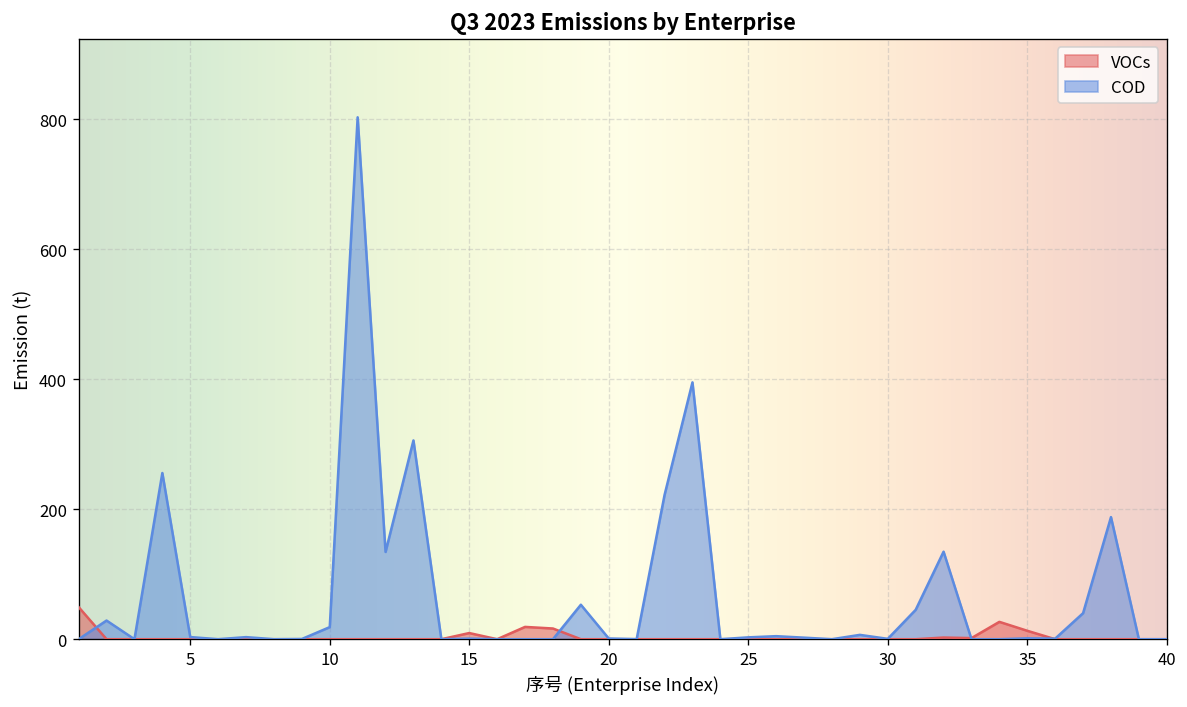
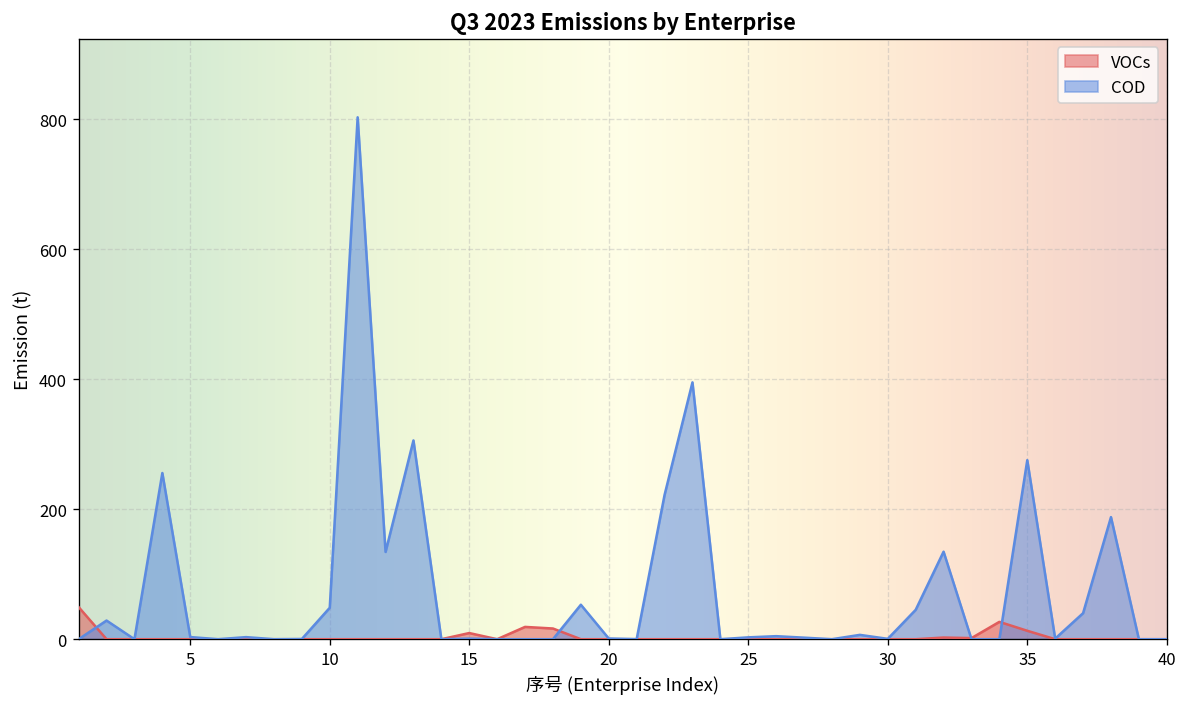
  {
    "VOCs": {
      "10": 0,
      "15": 10,
      "35": 10
    },
    "COD": {
-     "10": 20,
+     "10": 50,
      "15": 0,
-     "35": 0
+     "35": 280
    }
  }
